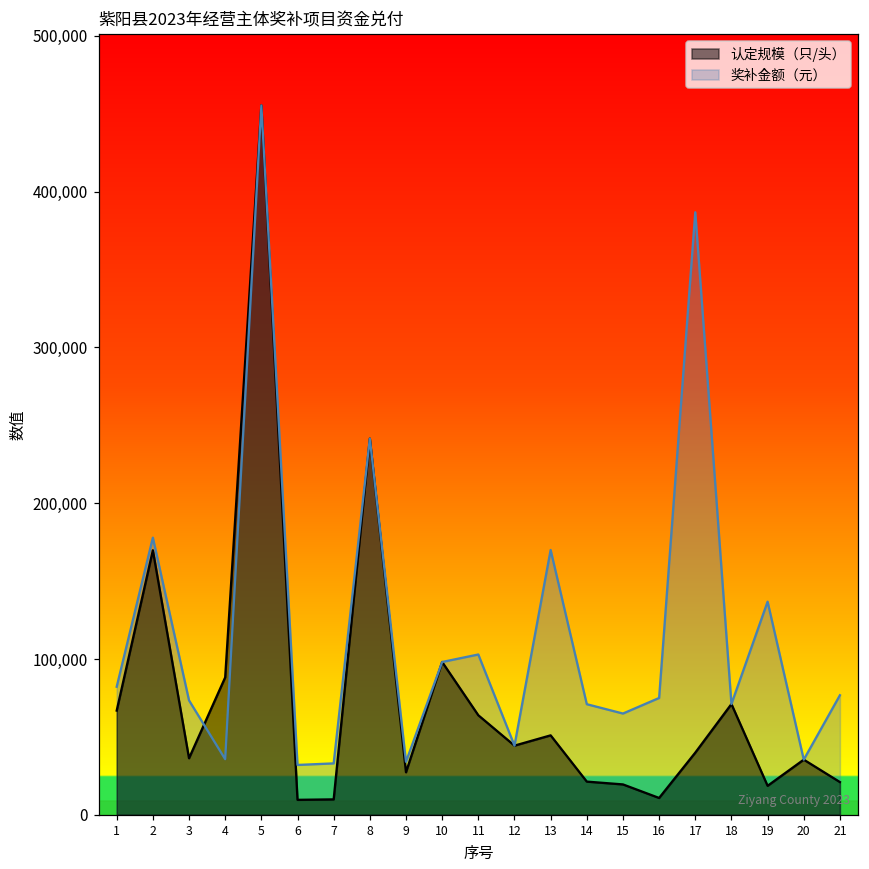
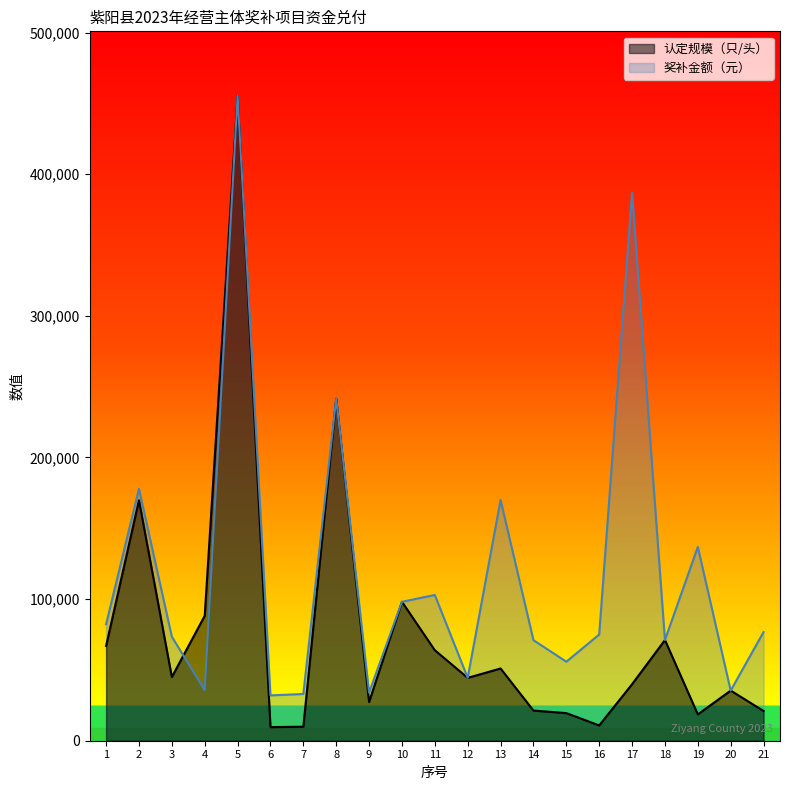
  {
    "认定规模（只/头）": {
      "1": "67,000",
      "2": "170,000",
-     "3": "36,000",
+     "3": "45,000",
      "4": "88,000",
      "6": "10,000",
      "7": "10,000",
      "9": "27,000",
      "11": "64,000",
      "13": "51,000",
      "14": "21,000",
      "15": "20,000",
      "16": "11,000",
      "17": "40,000",
      "21": "21,000"
    },
    "奖补金额（元）": {
      "1": "82,000",
      "2": "178,000",
      "3": "73,000",
      "4": "36,000",
      "6": "32,000",
      "7": "33,000",
      "9": "34,000",
      "11": "103,000",
      "13": "170,000",
      "14": "71,000",
-     "15": "65,000",
+     "15": "56,000",
      "16": "75,000",
      "17": "387,000",
      "19": "137,000",
      "21": "77,000"
    }
  }
